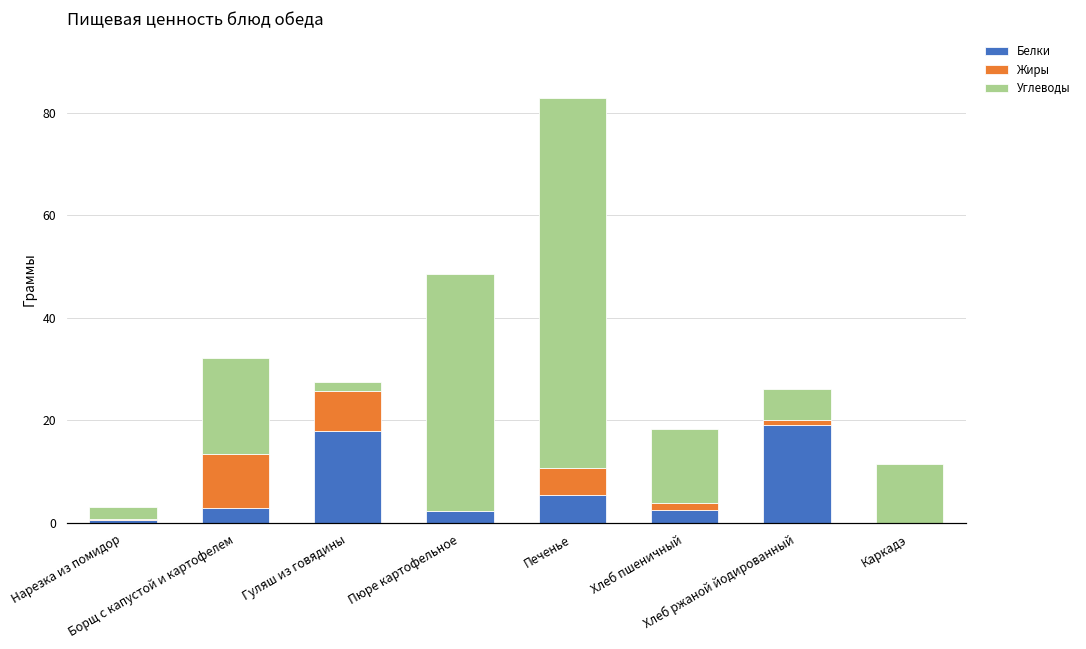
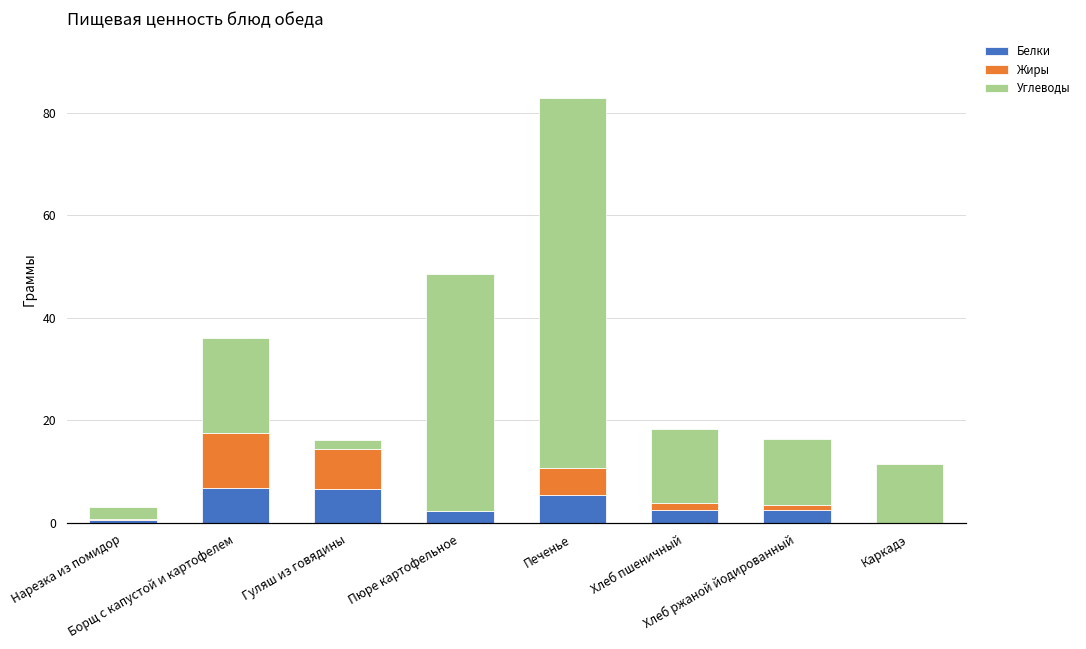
  {
    "Белки": {
      "Нарезка из помидор": 1,
-     "Борщ с капустой и картофелем": 3,
-     "Гуляш из говядины": 18,
+     "Борщ с капустой и картофелем": 7,
+     "Гуляш из говядины": 7,
      "Пюре картофельное": 2,
      "Печенье": 5,
      "Хлеб пшеничный": 3,
-     "Хлеб ржаной йодированный": 19
+     "Хлеб ржаной йодированный": 3
    },
    "Жиры": {
      "Борщ с капустой и картофелем": 11,
      "Гуляш из говядины": 8,
      "Печенье": 5,
      "Хлеб пшеничный": 1,
      "Хлеб ржаной йодированный": 1,
      "Каркадэ": 0
    },
    "Углеводы": {
      "Нарезка из помидор": 2,
      "Борщ с капустой и картофелем": 19,
      "Гуляш из говядины": 2,
      "Пюре картофельное": 46,
      "Печенье": 72,
      "Хлеб пшеничный": 15,
-     "Хлеб ржаной йодированный": 6,
+     "Хлеб ржаной йодированный": 13,
      "Каркадэ": 11
    }
  }
